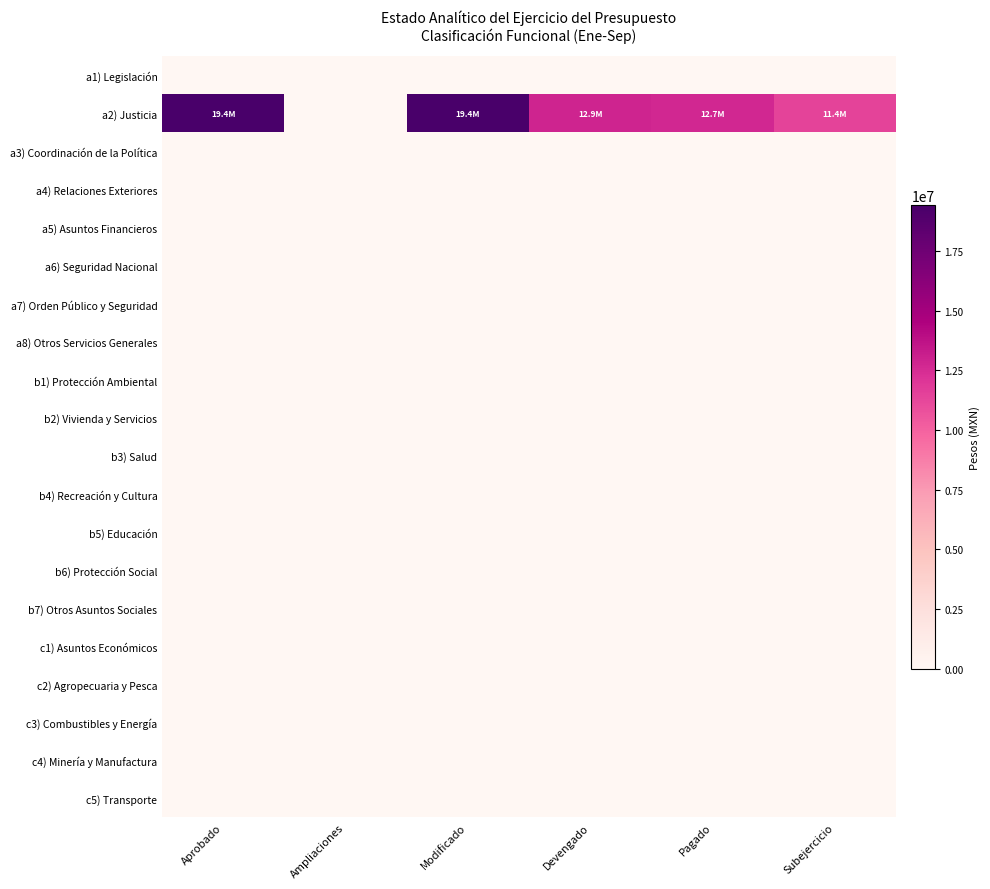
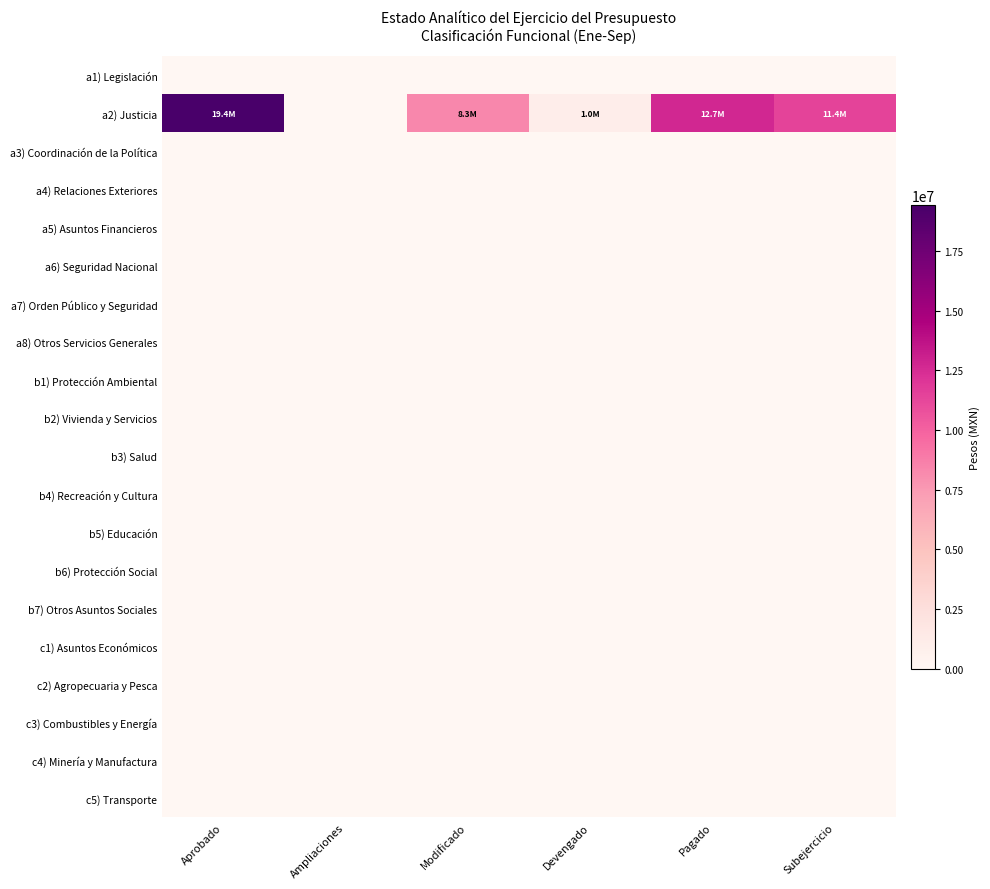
  {
    "a2) Justicia": {
      "Aprobado": "19.4M",
-     "Modificado": "19.4M",
-     "Devengado": "12.9M",
+     "Modificado": "8.3M",
+     "Devengado": "1.0M",
      "Pagado": "12.7M",
      "Subejercicio": "11.4M"
    }
  }
